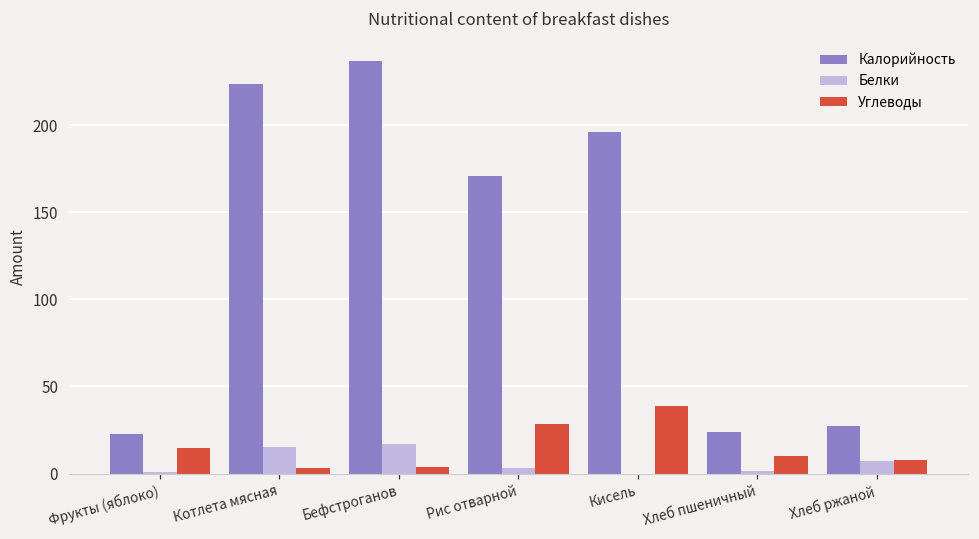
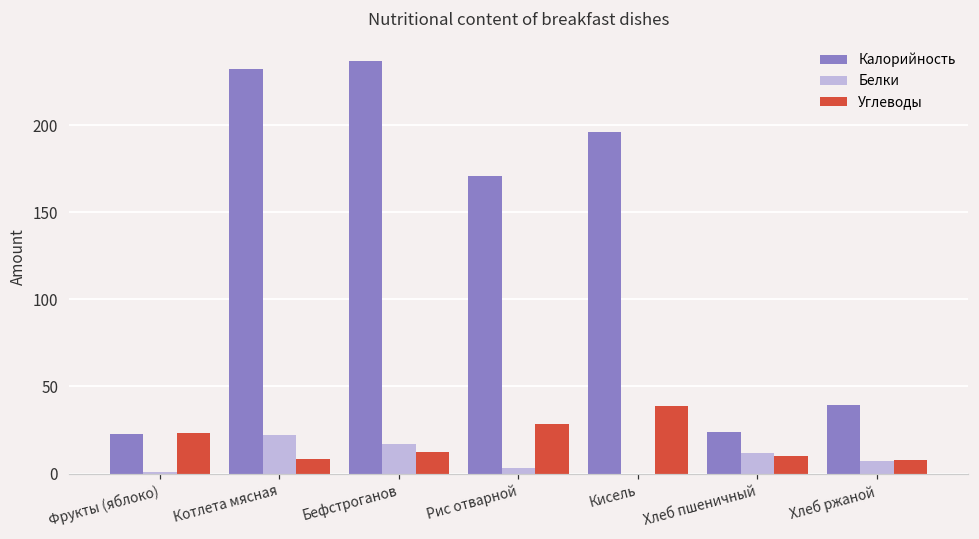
  {
    "Калорийность": {
      "Фрукты (яблоко)": 23,
-     "Котлета мясная": 224,
+     "Котлета мясная": 232,
      "Бефстроганов": 237,
      "Рис отварной": 171,
      "Кисель": 197,
      "Хлеб пшеничный": 24,
-     "Хлеб ржаной": 27
+     "Хлеб ржаной": 40
    },
    "Белки": {
-     "Котлета мясная": 16,
+     "Котлета мясная": 22,
      "Бефстроганов": 17,
      "Рис отварной": 3,
      "Кисель": 0,
-     "Хлеб пшеничный": 2,
+     "Хлеб пшеничный": 12,
      "Хлеб ржаной": 7
    },
    "Углеводы": {
-     "Фрукты (яблоко)": 15,
-     "Котлета мясная": 3,
-     "Бефстроганов": 3,
+     "Фрукты (яблоко)": 23,
+     "Котлета мясная": 8,
+     "Бефстроганов": 13,
      "Рис отварной": 28,
      "Кисель": 39,
      "Хлеб пшеничный": 10,
      "Хлеб ржаной": 8
    }
  }
